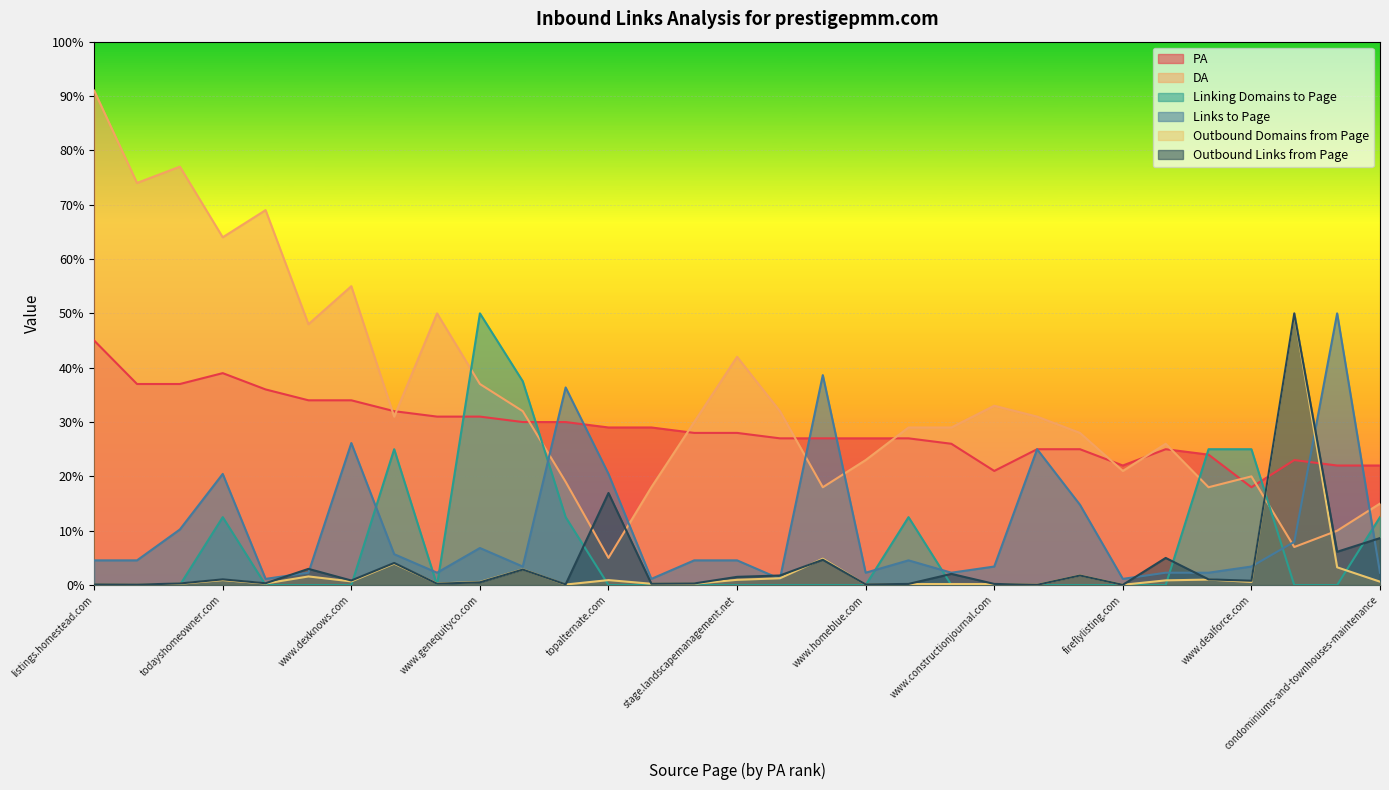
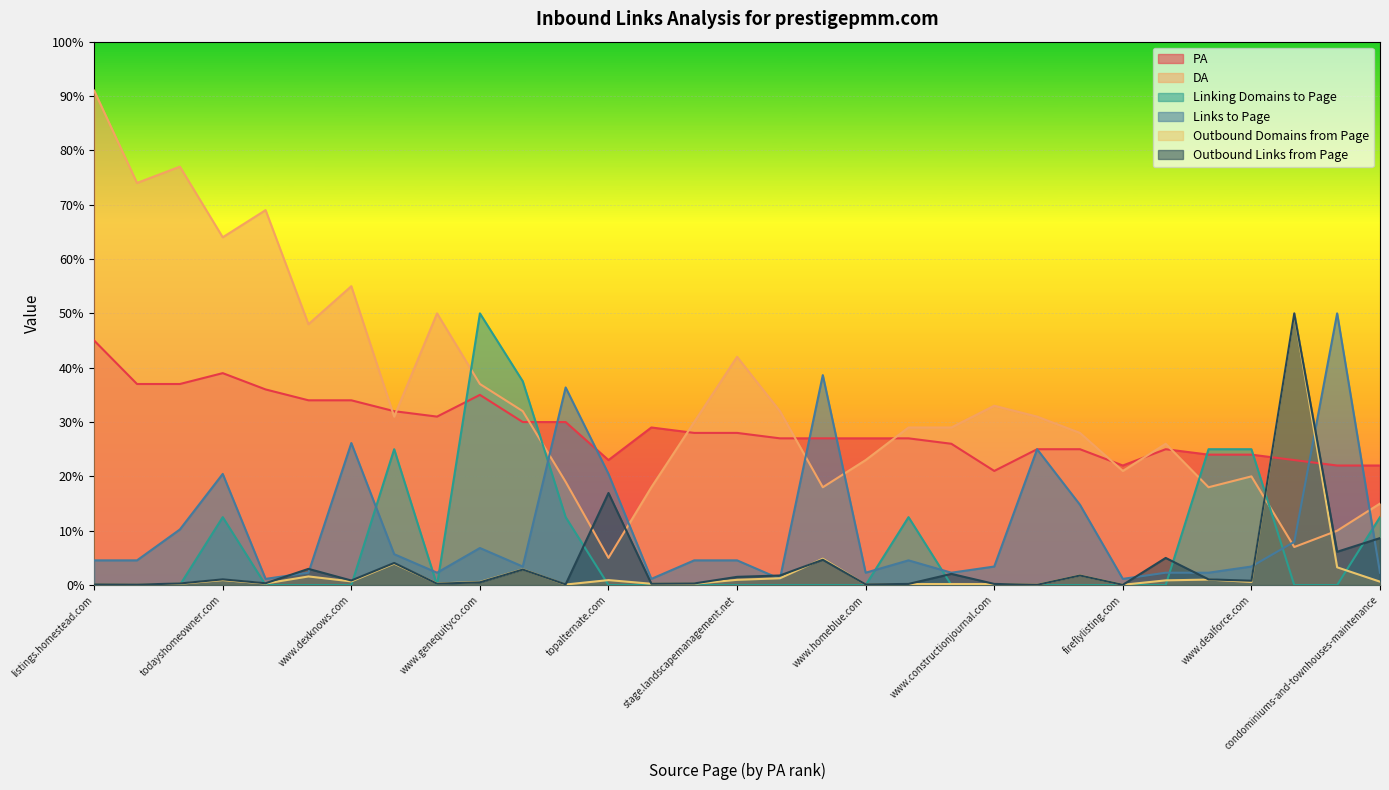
  {
    "PA": {
      "listings.homestead.com": "45%",
      "todayshomeowner.com": "39%",
      "www.dexknows.com": "34%",
-     "www.genequityco.com": "31%",
-     "topalternate.com": "29%",
+     "www.genequityco.com": "35%",
+     "topalternate.com": "23%",
      "stage.landscapemanagement.net": "28%",
      "www.homeblue.com": "27%",
      "www.constructionjournal.com": "21%",
      "fireflylisting.com": "22%",
-     "www.dealforce.com": "18%",
+     "www.dealforce.com": "24%",
      "condominiums-and-townhouses-maintenance": "22%"
    },
    "Outbound Links from Page": {
      "topalternate.com": "17%",
      "stage.landscapemanagement.net": "2%",
      "condominiums-and-townhouses-maintenance": "9%"
    }
  }
